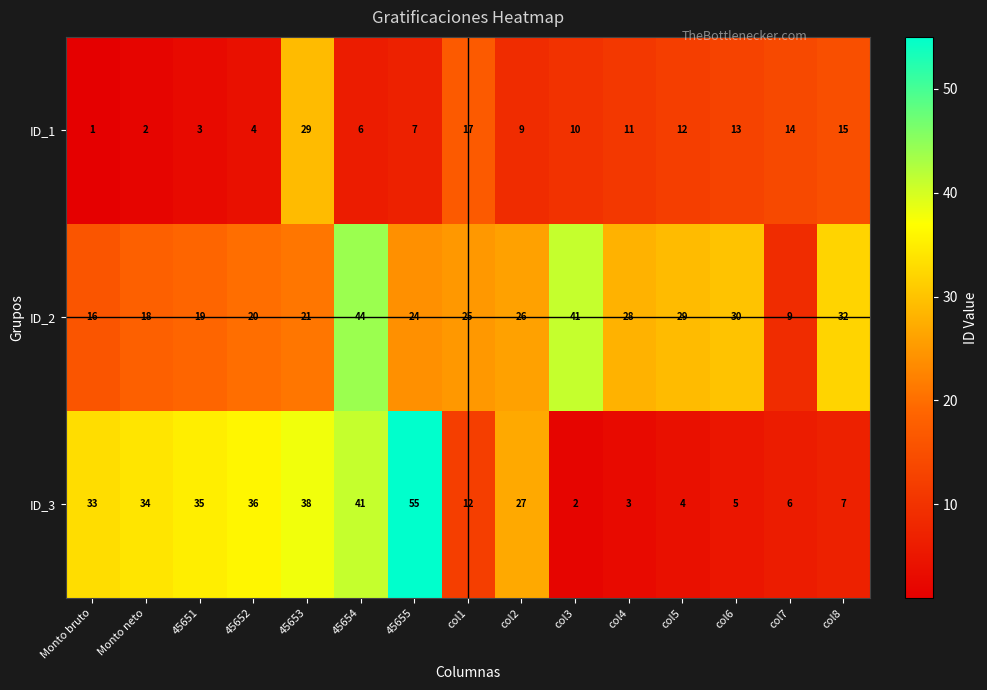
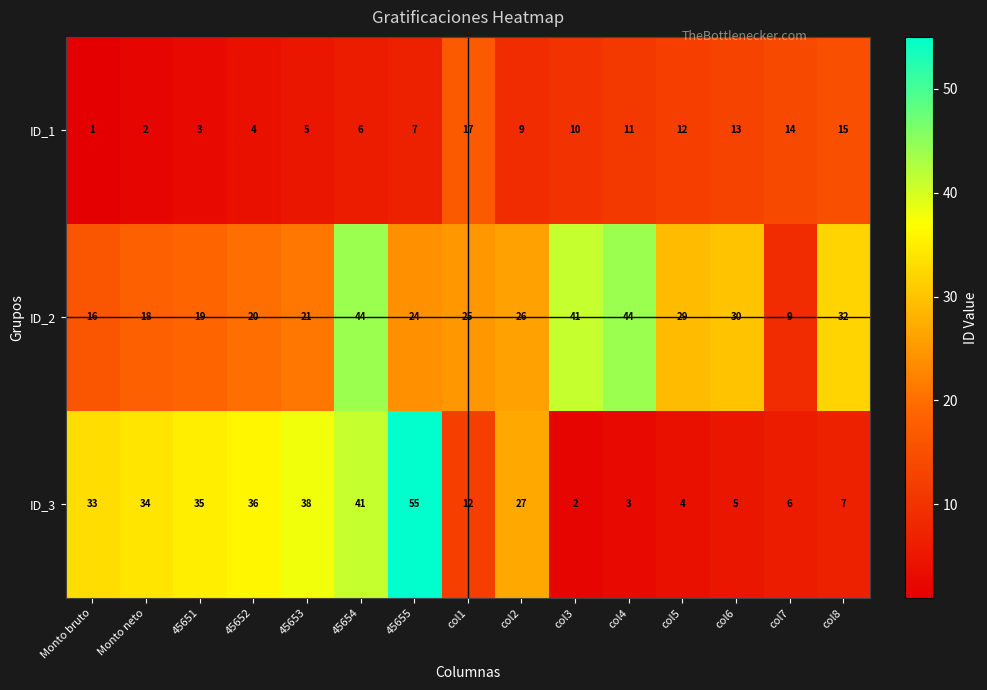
  {
    "ID_1": {
      "Monto bruto": 1,
      "Monto neto": 2,
      "45651": 3,
      "45652": 4,
-     "45653": 29,
+     "45653": 5,
      "45654": 6,
      "45655": 7,
      "col1": 17,
      "col2": 9,
      "col3": 10,
      "col4": 11,
      "col5": 12,
      "col6": 13,
      "col7": 14,
      "col8": 15
    },
    "ID_2": {
      "Monto bruto": 16,
      "Monto neto": 18,
      "45651": 19,
      "45652": 20,
      "45653": 21,
      "45654": 44,
      "45655": 24,
      "col1": 25,
      "col2": 26,
      "col3": 41,
-     "col4": 28,
+     "col4": 44,
      "col5": 29,
      "col6": 30,
      "col7": 9,
      "col8": 32
    },
    "ID_3": {
      "Monto bruto": 33,
      "Monto neto": 34,
      "45651": 35,
      "45652": 36,
      "45653": 38,
      "45654": 41,
      "45655": 55,
      "col1": 12,
      "col2": 27,
      "col3": 2,
      "col4": 3,
      "col5": 4,
      "col6": 5,
      "col7": 6,
      "col8": 7
    }
  }
